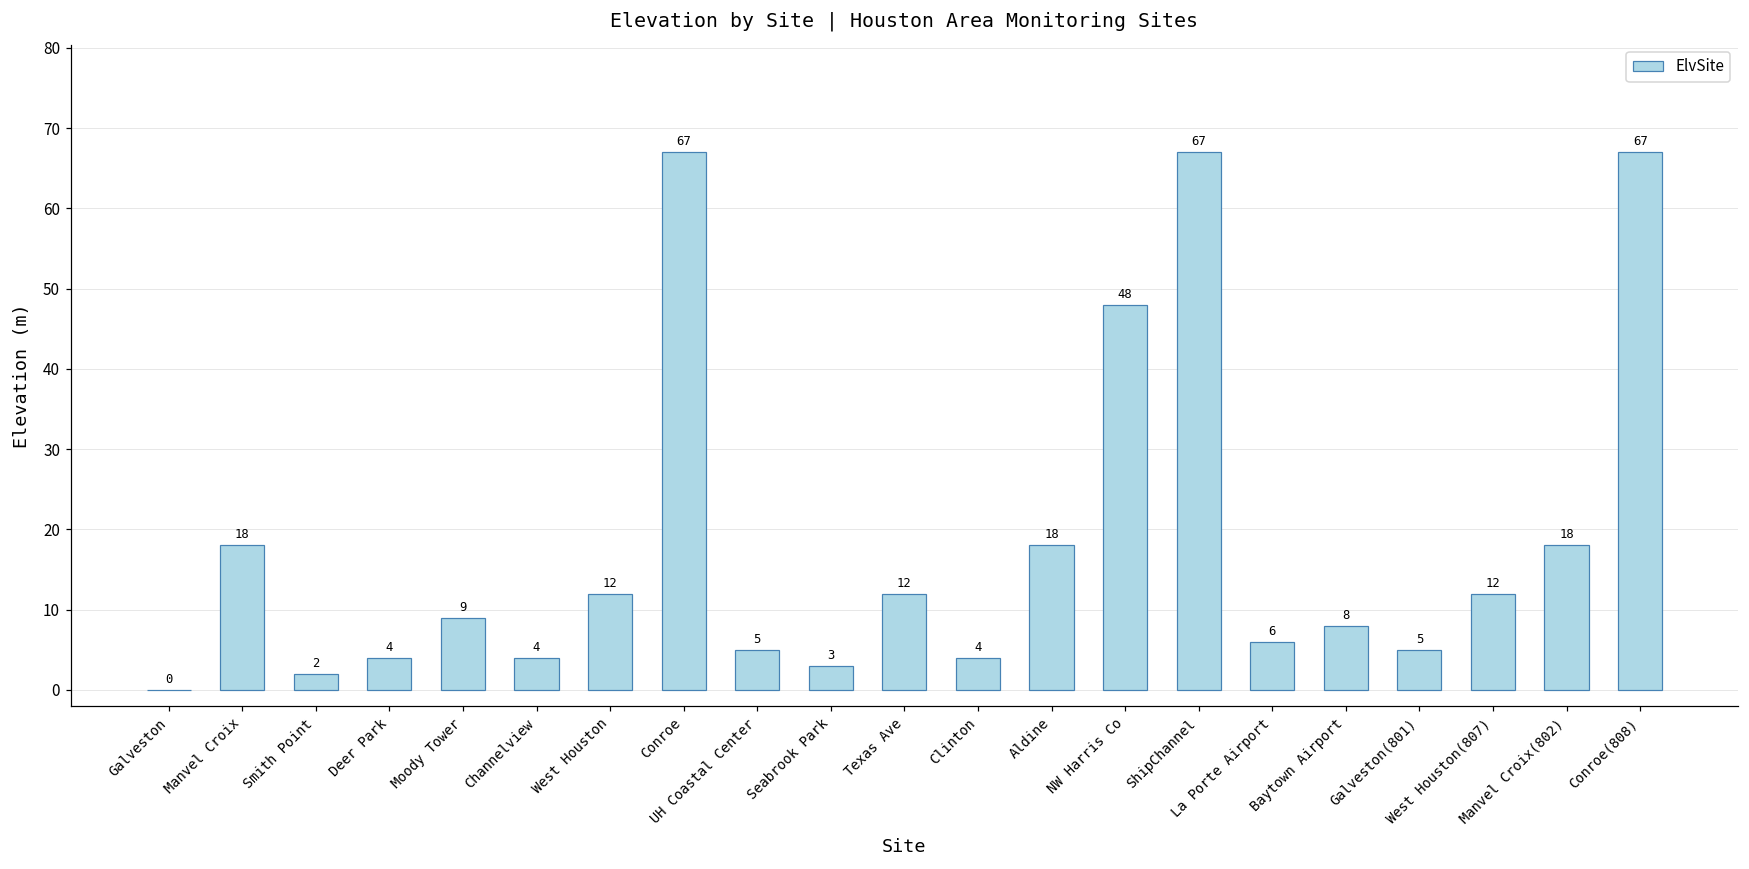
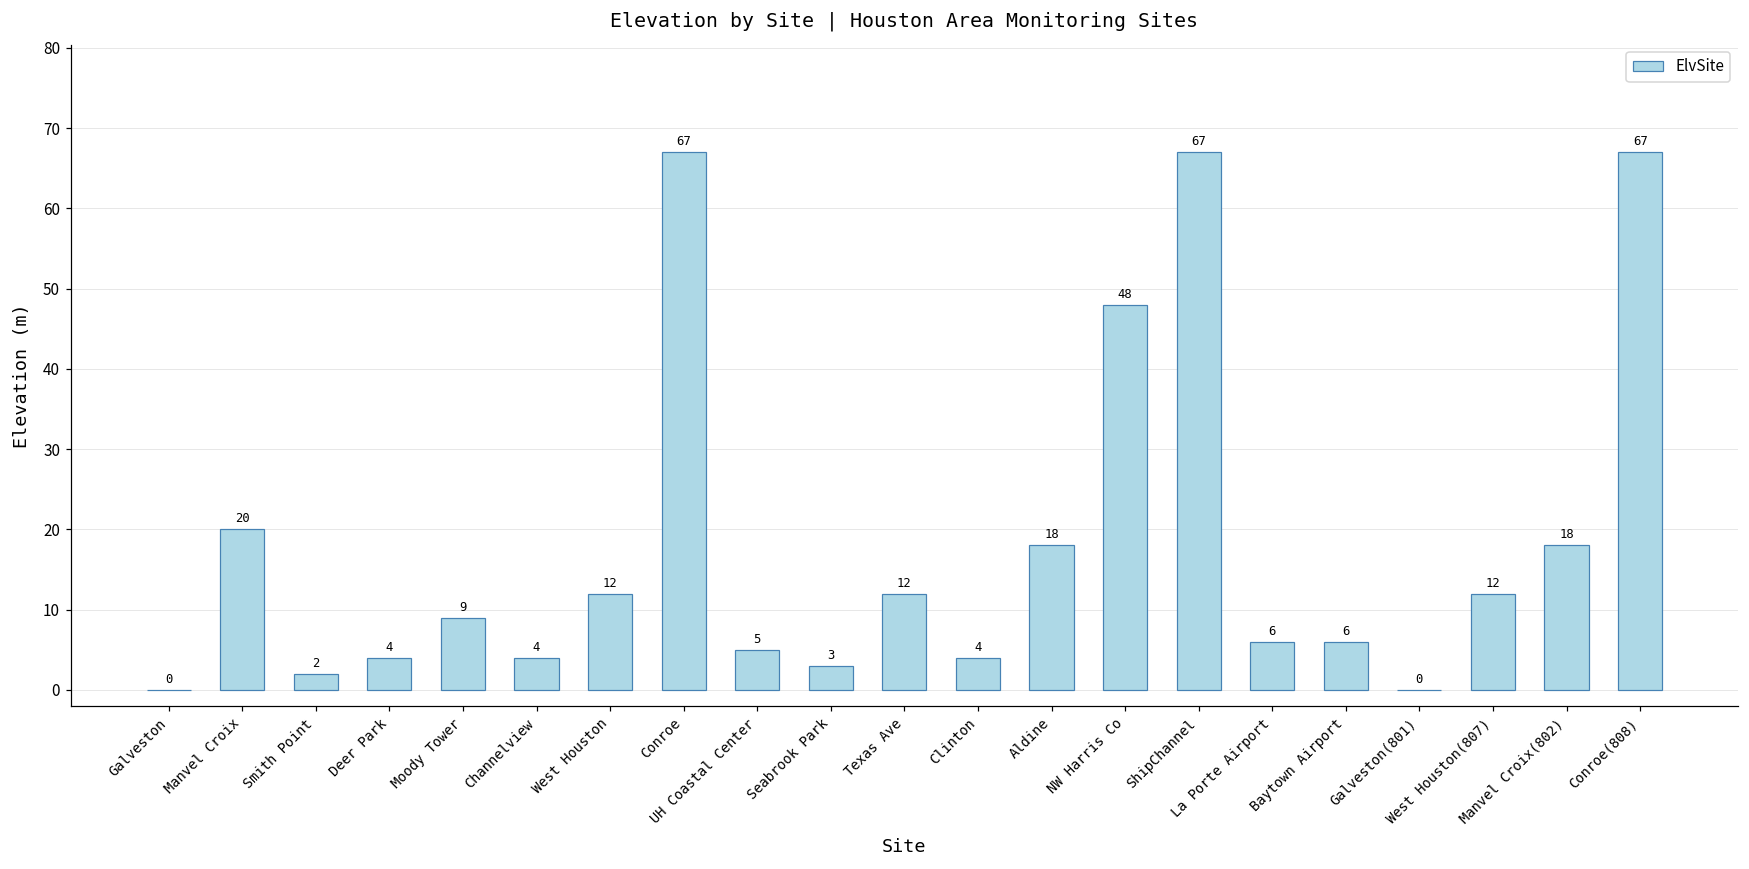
  {
    "Galveston": 0,
-   "Manvel Croix": 18,
+   "Manvel Croix": 20,
    "Smith Point": 2,
    "Deer Park": 4,
    "Moody Tower": 9,
    "Channelview": 4,
    "West Houston": 12,
    "Conroe": 67,
    "UH Coastal Center": 5,
    "Seabrook Park": 3,
    "Texas Ave": 12,
    "Clinton": 4,
    "Aldine": 18,
    "NW Harris Co": 48,
    "ShipChannel": 67,
    "La Porte Airport": 6,
-   "Baytown Airport": 8,
-   "Galveston(801)": 5,
+   "Baytown Airport": 6,
+   "Galveston(801)": 0,
    "West Houston(807)": 12,
    "Manvel Croix(802)": 18,
    "Conroe(808)": 67
  }
